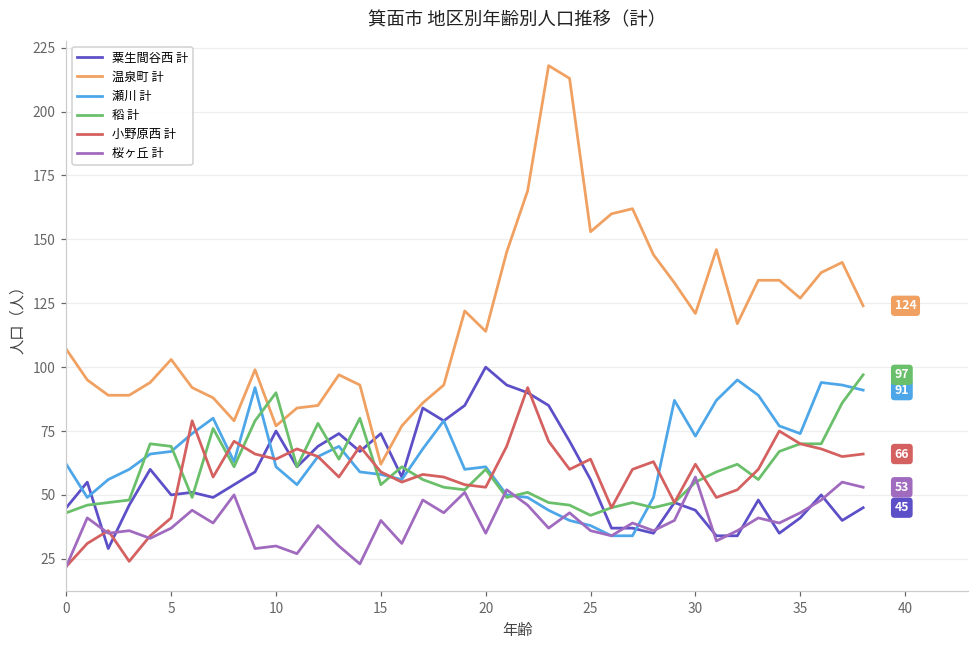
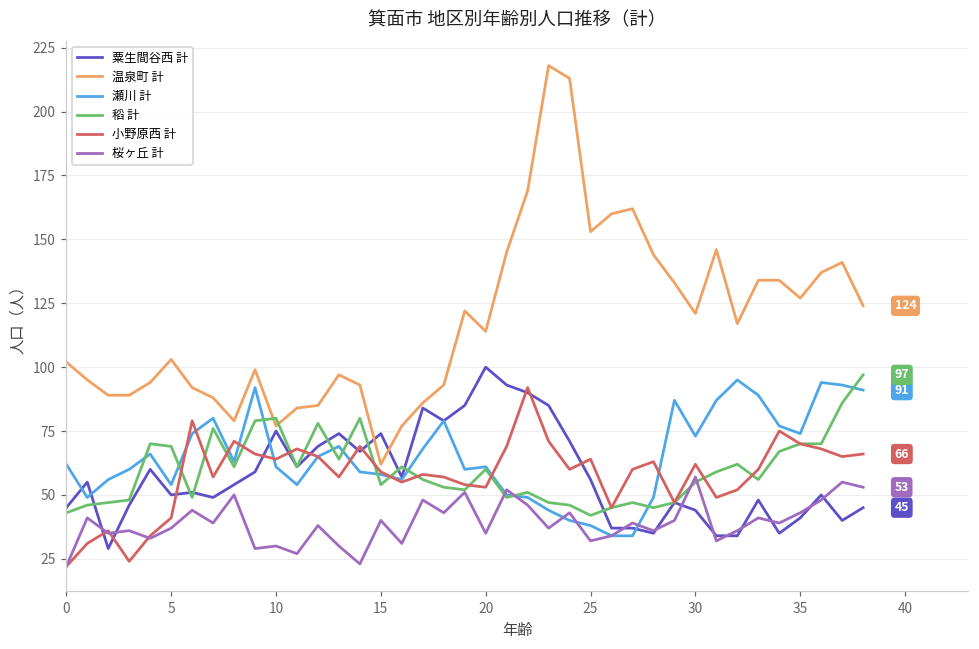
  {
    "粟生間谷西 計": {
      "0": 45,
      "5": 50,
      "10": 75,
      "15": 74,
      "20": 100,
      "25": 56,
      "30": 44,
      "35": 41
    },
    "温泉町 計": {
-     "0": 107,
+     "0": 102,
      "5": 103,
      "10": 77,
      "15": 62,
      "20": 114,
      "25": 153,
      "30": 121,
      "35": 127
    },
    "瀬川 計": {
      "0": 62,
-     "5": 67,
+     "5": 54,
      "10": 61,
      "25": 38,
      "30": 73,
      "35": 74
    },
    "稻 計": {
      "0": 43,
      "5": 69,
-     "10": 90,
+     "10": 80,
      "15": 54,
      "25": 42,
      "30": 55
    },
    "小野原西 計": {
      "5": 41,
      "10": 64,
      "20": 53,
      "25": 64,
      "30": 62
    },
    "桜ヶ丘 計": {
      "5": 37,
      "10": 30,
      "15": 40,
      "20": 35,
-     "25": 36,
+     "25": 32,
      "30": 57,
      "35": 43
    }
  }
